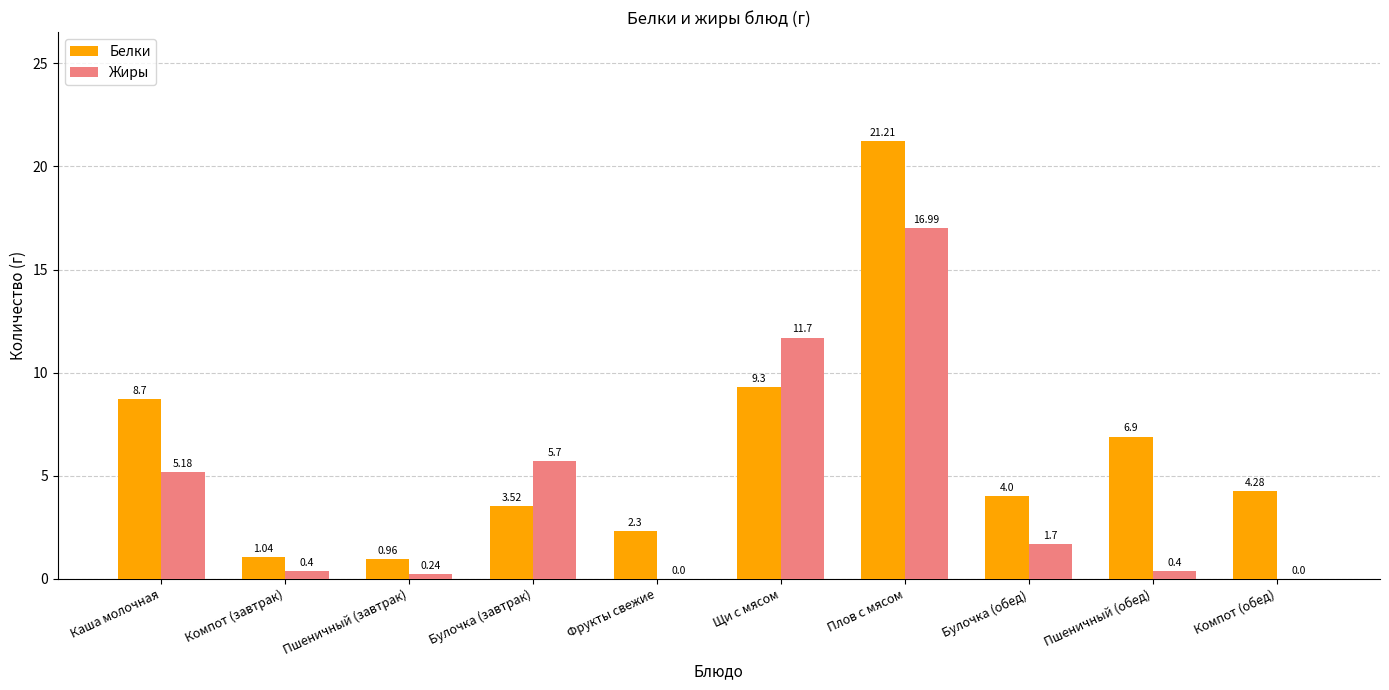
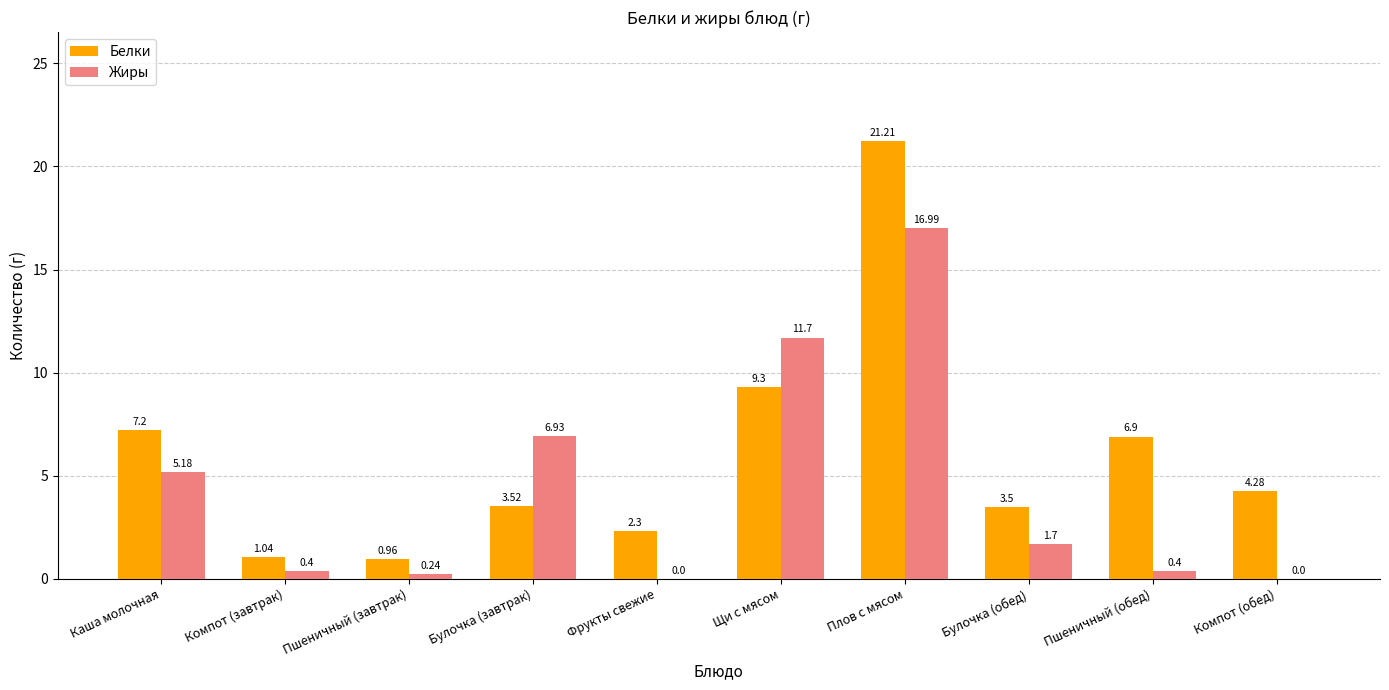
  {
    "Белки": {
-     "Каша молочная": 8.7,
+     "Каша молочная": 7.2,
      "Компот (завтрак)": 1.04,
      "Пшеничный (завтрак)": 0.96,
      "Булочка (завтрак)": 3.52,
      "Фрукты свежие": 2.3,
      "Щи с мясом": 9.3,
      "Плов с мясом": 21.21,
-     "Булочка (обед)": 4.0,
+     "Булочка (обед)": 3.5,
      "Пшеничный (обед)": 6.9,
      "Компот (обед)": 4.28
    },
    "Жиры": {
      "Каша молочная": 5.18,
      "Компот (завтрак)": 0.4,
      "Пшеничный (завтрак)": 0.24,
-     "Булочка (завтрак)": 5.7,
+     "Булочка (завтрак)": 6.93,
      "Фрукты свежие": 0.0,
      "Щи с мясом": 11.7,
      "Плов с мясом": 16.99,
      "Булочка (обед)": 1.7,
      "Пшеничный (обед)": 0.4,
      "Компот (обед)": 0.0
    }
  }
